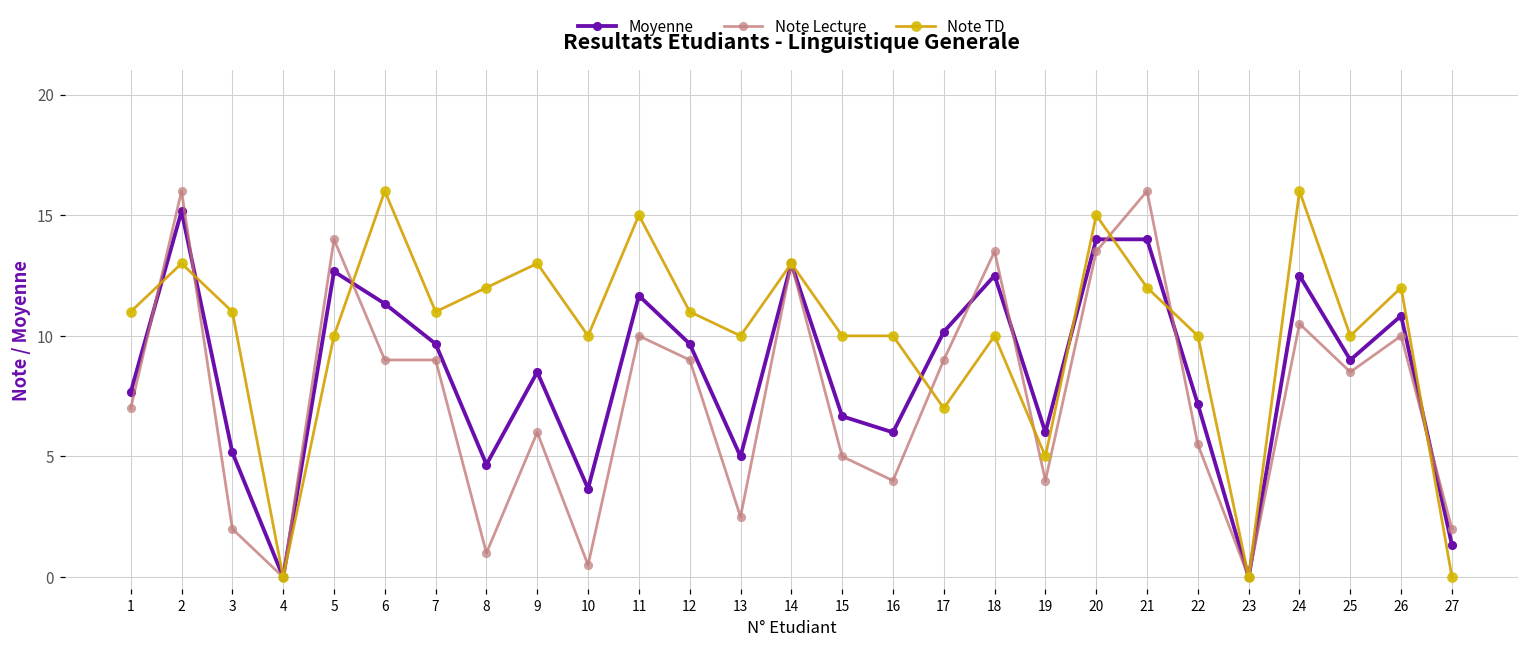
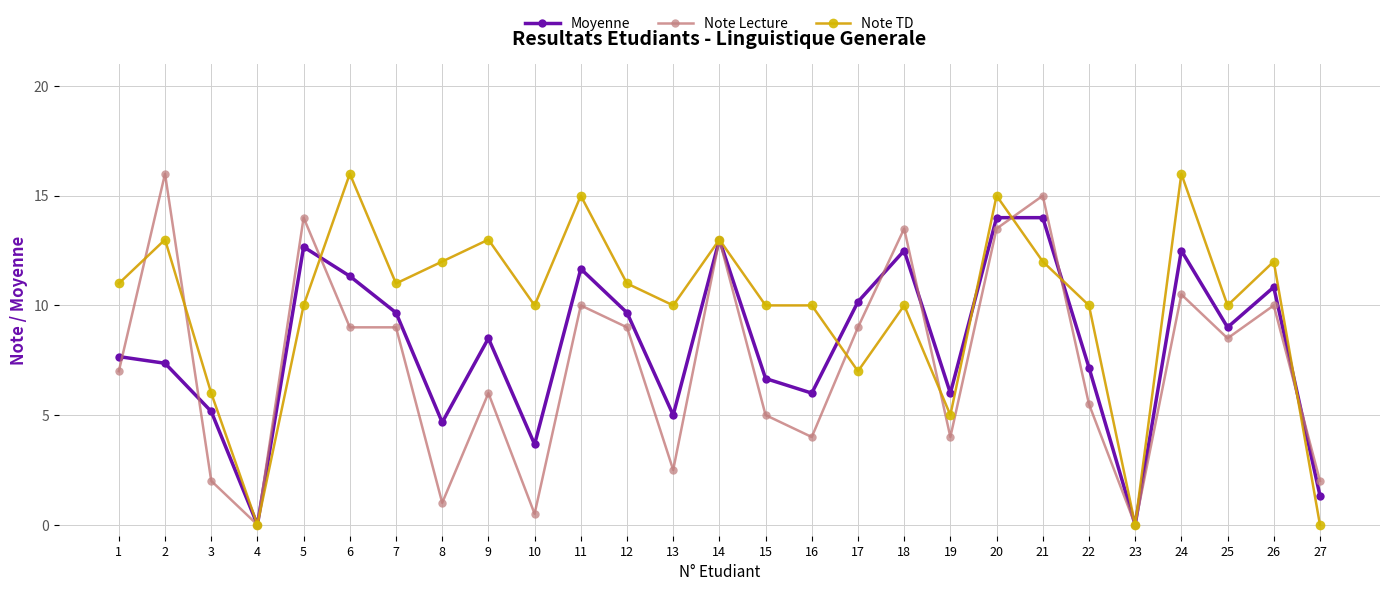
  {
    "Moyenne": {
      "1": 7.7,
-     "2": 15.2,
+     "2": 7.4,
      "3": 5.2,
      "5": 12.7,
      "6": 11.3,
      "7": 9.7,
      "8": 4.7,
      "9": 8.5,
      "10": 3.7,
      "11": 11.7,
      "12": 9.7,
      "13": 5.0,
      "15": 6.7,
      "16": 6.0,
      "17": 10.2,
      "18": 12.5,
      "19": 6.0,
      "20": 14.0,
      "21": 14.0,
      "22": 7.2,
      "24": 12.5,
      "25": 9.0,
      "26": 10.8,
      "27": 1.3
    },
    "Note Lecture": {
      "1": 7,
      "2": 16,
      "3": 2,
      "5": 14,
      "6": 9,
      "7": 9,
      "8": 1,
      "9": 6,
      "10": 0.5,
      "11": 10,
      "12": 9,
      "13": 2.5,
      "15": 5,
      "16": 4,
      "17": 9,
      "18": 13.5,
      "19": 4,
      "20": 13.5,
-     "21": 16,
+     "21": 15,
      "22": 5.5,
      "24": 10.5,
      "25": 8.5,
      "26": 10,
      "27": 2
    },
    "Note TD": {
      "1": 11,
      "2": 13,
-     "3": 11,
+     "3": 6,
      "5": 10,
      "6": 16,
      "7": 11,
      "8": 12,
      "9": 13,
      "10": 10,
      "11": 15,
      "12": 11,
      "13": 10,
      "15": 10,
      "16": 10,
      "17": 7,
      "18": 10,
      "19": 5,
      "20": 15,
      "21": 12,
      "22": 10,
      "24": 16,
      "25": 10,
      "26": 12,
      "27": 0
    }
  }
